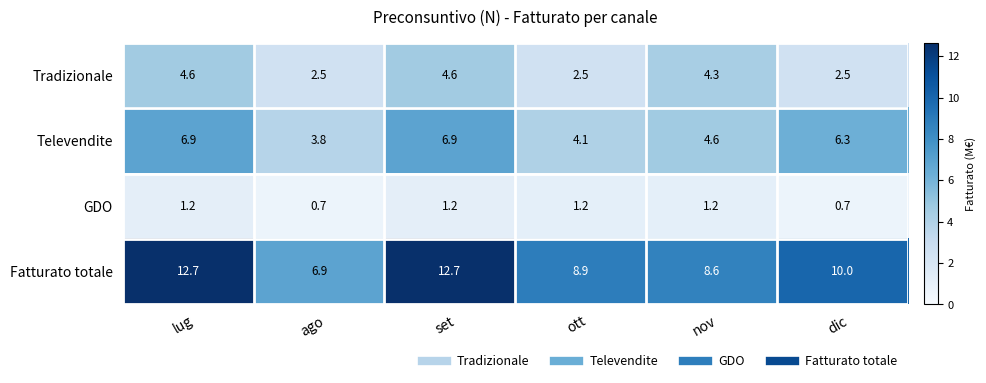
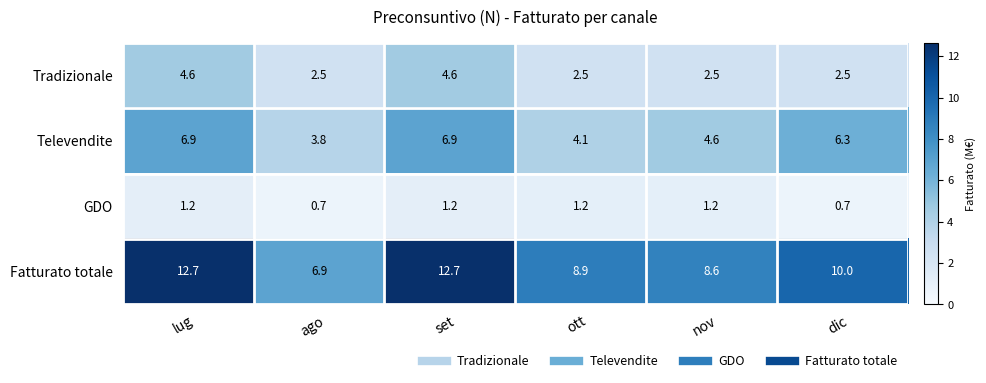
  {
    "Tradizionale": {
      "lug": 4.6,
      "ago": 2.5,
      "set": 4.6,
      "ott": 2.5,
-     "nov": 4.3,
+     "nov": 2.5,
      "dic": 2.5
    },
    "Televendite": {
      "lug": 6.9,
      "ago": 3.8,
      "set": 6.9,
      "ott": 4.1,
      "nov": 4.6,
      "dic": 6.3
    },
    "GDO": {
      "lug": 1.2,
      "ago": 0.7,
      "set": 1.2,
      "ott": 1.2,
      "nov": 1.2,
      "dic": 0.7
    },
    "Fatturato totale": {
      "lug": 12.7,
      "ago": 6.9,
      "set": 12.7,
      "ott": 8.9,
      "nov": 8.6,
      "dic": 10.0
    }
  }
